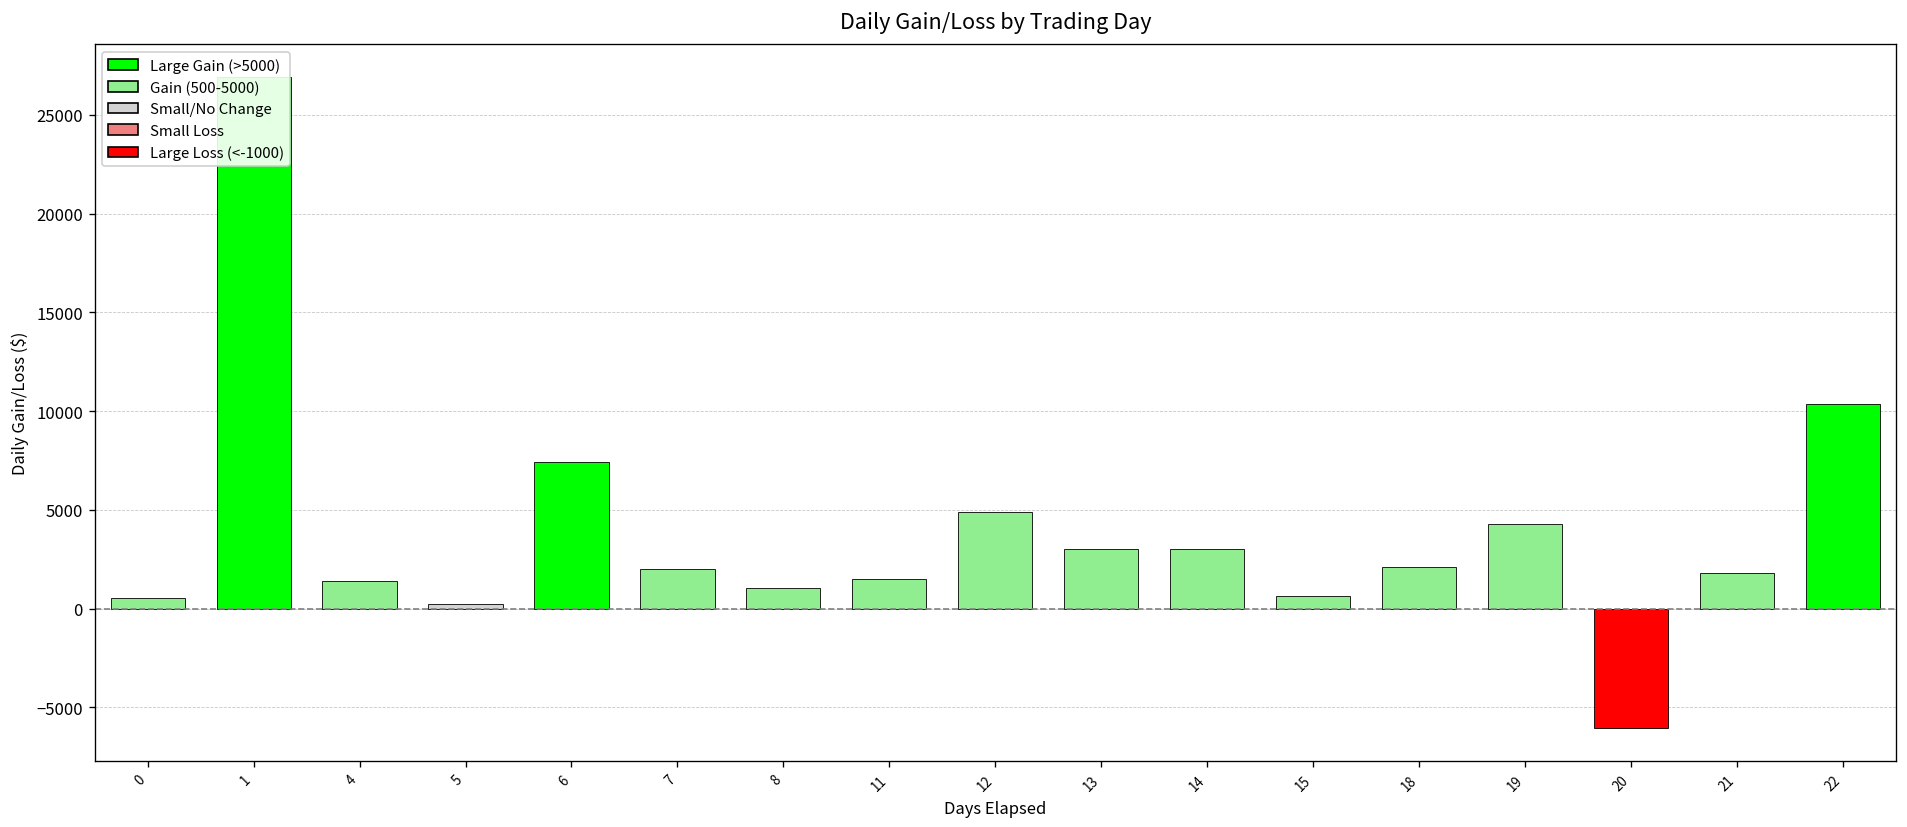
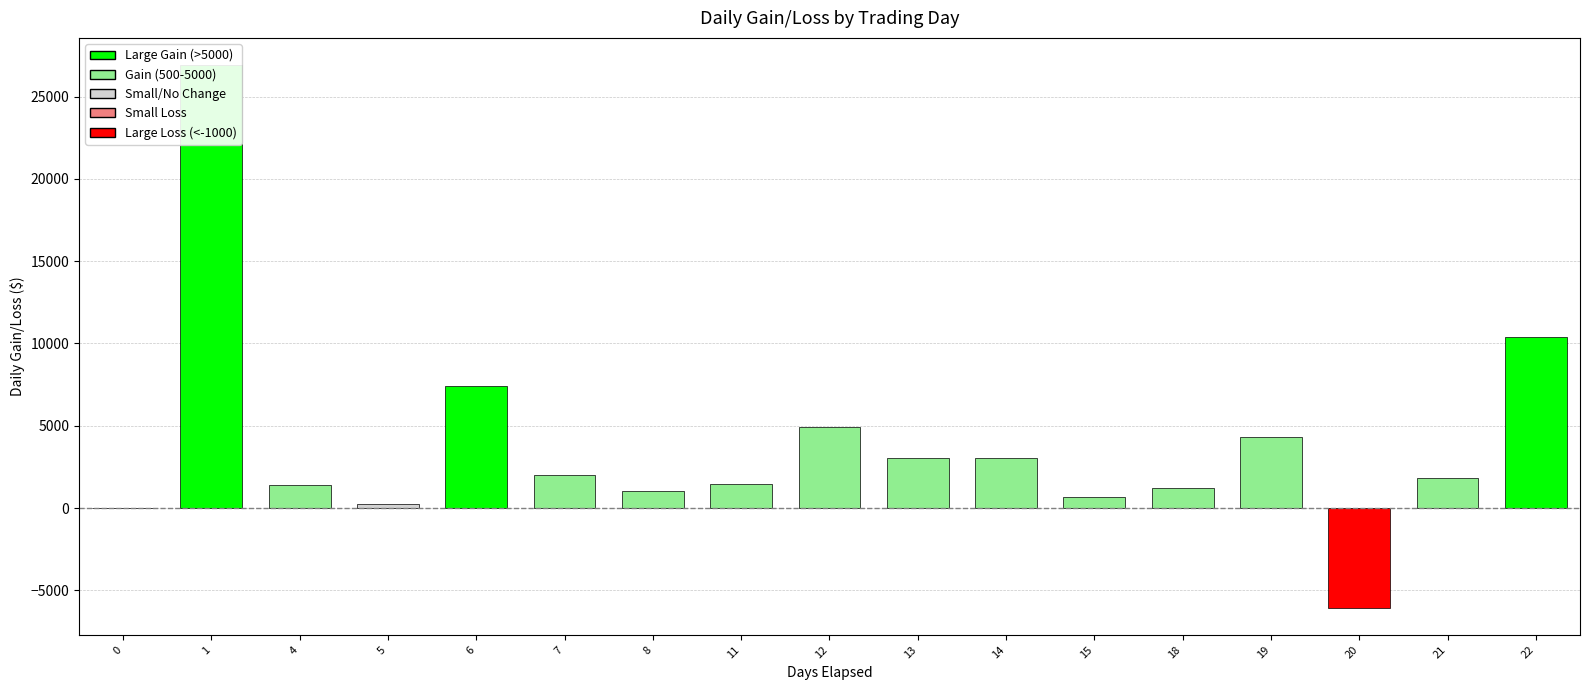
  {
-   "0": 500,
+   "0": 0,
    "4": 1400,
    "5": 200,
    "6": 7400,
    "7": 2000,
    "8": 1100,
    "11": 1500,
    "12": 4900,
    "13": 3000,
    "14": 3000,
    "15": 600,
-   "18": 2100,
+   "18": 1200,
    "19": 4300,
    "20": -6100,
    "21": 1800,
    "22": 10400
  }
